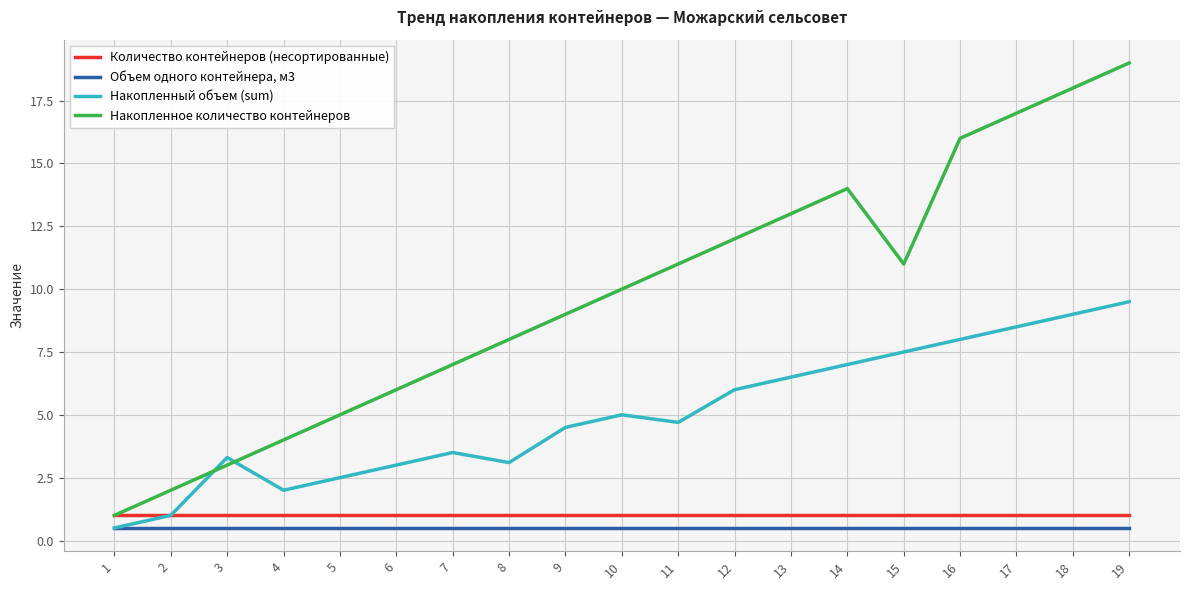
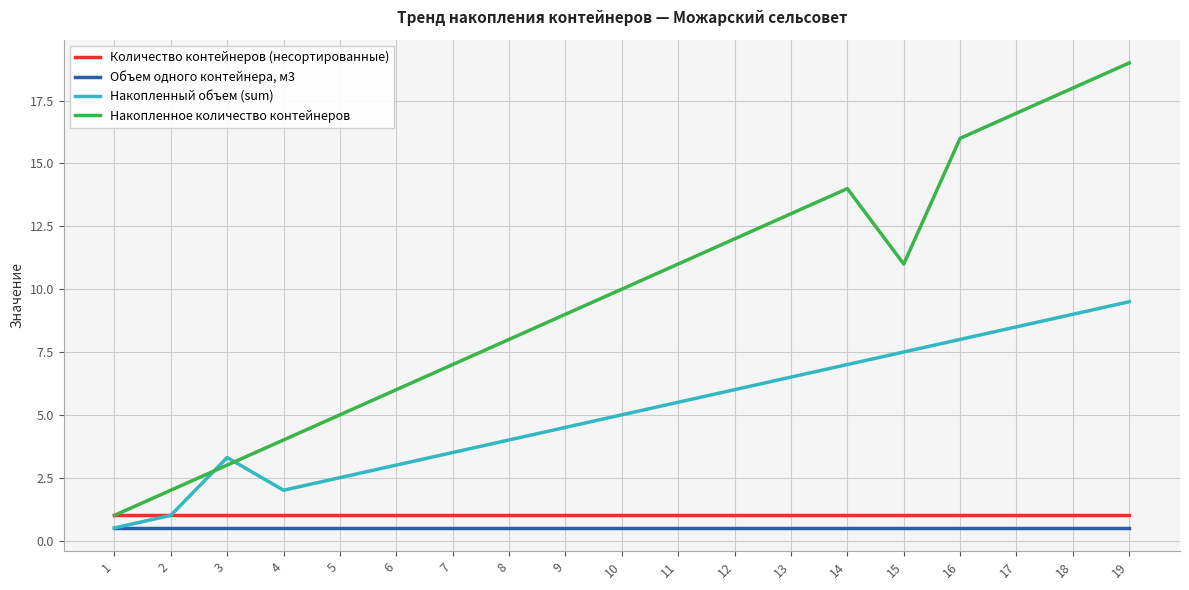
  {
    "Количество контейнеров (несортированные)": {
      "3": 1.0,
      "4": 1.0,
      "5": 1.0,
      "6": 1.0,
      "7": 1.0,
      "8": 1.0,
      "9": 1.0,
      "10": 1.0,
      "11": 1.0,
      "12": 1.0,
      "13": 1.0,
      "14": 1.0,
      "15": 1.0,
      "16": 1.0,
      "17": 1.0,
      "18": 1.0,
      "19": 1.0
    },
    "Объем одного контейнера, м3": {
      "2": 0.5,
      "3": 0.5,
      "4": 0.5,
      "5": 0.5,
      "6": 0.5,
      "7": 0.5,
      "8": 0.5,
      "9": 0.5,
      "10": 0.5,
      "11": 0.5,
      "12": 0.5,
      "13": 0.5,
      "14": 0.5,
      "15": 0.5,
      "16": 0.5,
      "17": 0.5,
      "18": 0.5,
      "19": 0.5
    },
    "Накопленный объем (sum)": {
      "3": 3.3,
      "4": 2.0,
      "5": 2.5,
      "6": 3.0,
      "7": 3.5,
-     "8": 3.1,
+     "8": 4.0,
      "9": 4.5,
      "10": 5.0,
-     "11": 4.7,
+     "11": 5.5,
      "12": 6.0,
      "13": 6.5,
      "14": 7.0,
      "15": 7.5,
      "16": 8.0,
      "17": 8.5,
      "18": 9.0,
      "19": 9.5
    },
    "Накопленное количество контейнеров": {
      "2": 2.0,
      "3": 3.0,
      "4": 4.0,
      "5": 5.0,
      "6": 6.0,
      "7": 7.0,
      "8": 8.0,
      "9": 9.0,
      "10": 10.0,
      "11": 11.0,
      "12": 12.0,
      "13": 13.0,
      "14": 14.0,
      "15": 11.0,
      "16": 16.0,
      "17": 17.0,
      "18": 18.0,
      "19": 19.0
    }
  }
